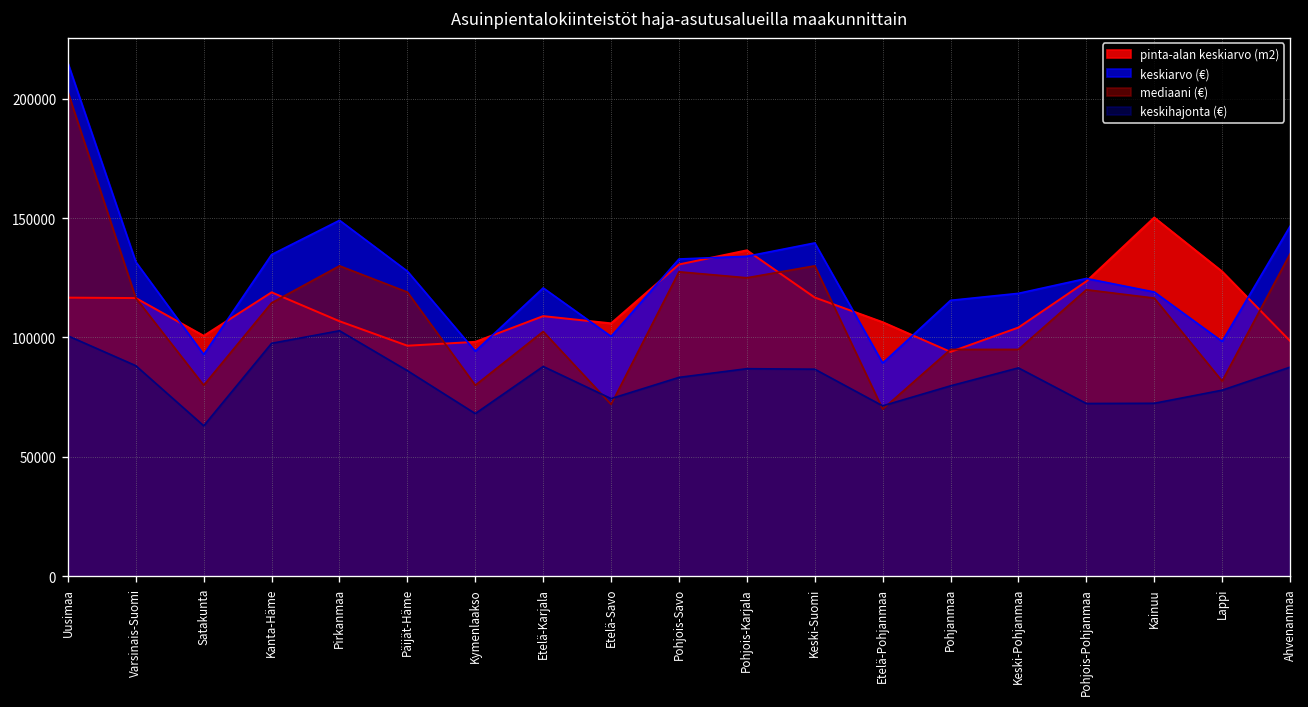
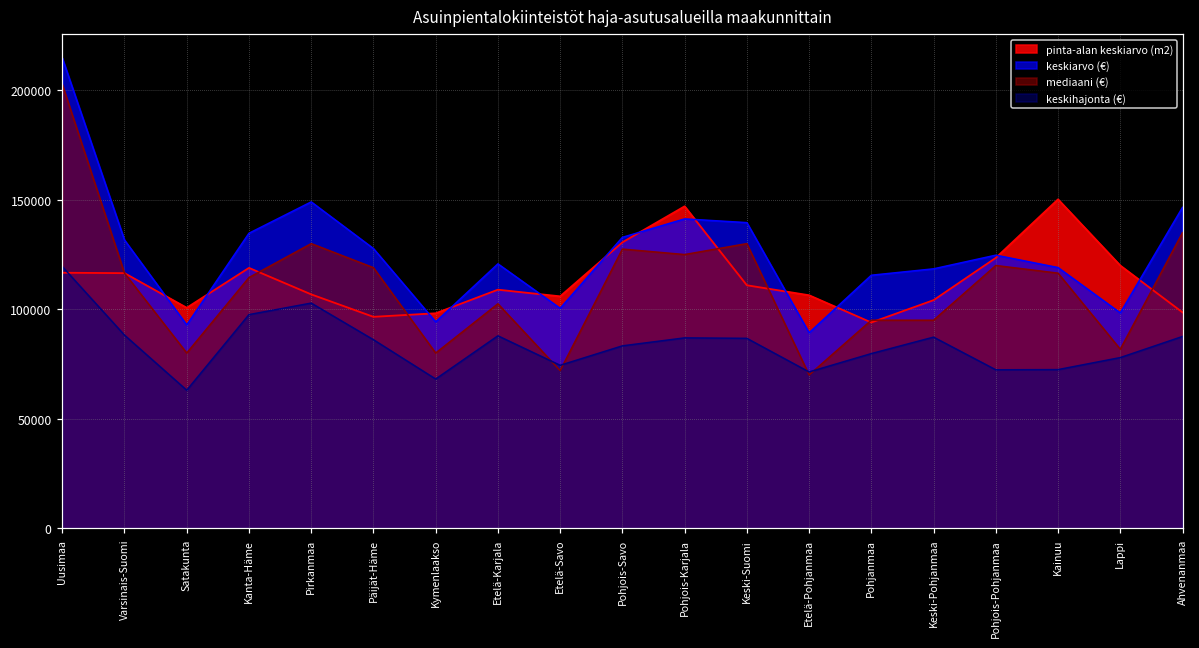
  {
    "pinta-alan keskiarvo (m2)": {
      "Uusimaa": 117000,
      "Satakunta": 101000,
      "Kanta-Häme": 119000,
      "Pirkanmaa": 107000,
      "Päijät-Häme": 97000,
      "Kymenlaakso": 98000,
      "Etelä-Karjala": 109000,
      "Etelä-Savo": 106000,
      "Pohjois-Savo": 131000,
-     "Pohjois-Karjala": 137000,
-     "Keski-Suomi": 117000,
+     "Pohjois-Karjala": 147000,
+     "Keski-Suomi": 111000,
      "Etelä-Pohjanmaa": 106000,
      "Keski-Pohjanmaa": 104000,
      "Kainuu": 150000,
-     "Lappi": 128000,
+     "Lappi": 120000,
      "Ahvenanmaa": 99000
    },
    "keskiarvo (€)": {
      "Uusimaa": 215000,
      "Varsinais-Suomi": 132000,
      "Satakunta": 93000,
      "Kanta-Häme": 135000,
      "Pirkanmaa": 149000,
      "Päijät-Häme": 128000,
      "Kymenlaakso": 94000,
      "Etelä-Karjala": 121000,
      "Etelä-Savo": 100000,
      "Pohjois-Savo": 133000,
-     "Pohjois-Karjala": 134000,
+     "Pohjois-Karjala": 141000,
      "Keski-Suomi": 140000,
      "Etelä-Pohjanmaa": 89000,
      "Pohjanmaa": 116000,
      "Keski-Pohjanmaa": 118000,
      "Kainuu": 119000,
      "Lappi": 98000,
      "Ahvenanmaa": 147000
    },
    "mediaani (€)": {
      "Uusimaa": 203000,
      "Satakunta": 80000,
      "Kanta-Häme": 115000,
      "Pirkanmaa": 130000,
      "Päijät-Häme": 119000,
      "Kymenlaakso": 80000,
      "Etelä-Karjala": 103000,
      "Etelä-Savo": 72000,
      "Pohjois-Savo": 128000,
      "Pohjois-Karjala": 125000,
      "Keski-Suomi": 130000,
      "Etelä-Pohjanmaa": 70000,
      "Keski-Pohjanmaa": 95000,
      "Pohjois-Pohjanmaa": 120000,
      "Kainuu": 117000,
      "Lappi": 82000,
      "Ahvenanmaa": 135000
    },
    "keskihajonta (€)": {
-     "Uusimaa": 101000,
+     "Uusimaa": 120000,
      "Varsinais-Suomi": 88000,
      "Satakunta": 63000,
      "Kanta-Häme": 98000,
      "Pirkanmaa": 103000,
      "Päijät-Häme": 86000,
      "Kymenlaakso": 68000,
      "Etelä-Karjala": 88000,
      "Etelä-Savo": 74000,
      "Pohjois-Savo": 83000,
      "Pohjois-Karjala": 87000,
      "Keski-Suomi": 87000,
      "Etelä-Pohjanmaa": 71000,
      "Pohjanmaa": 80000,
      "Keski-Pohjanmaa": 87000,
      "Pohjois-Pohjanmaa": 72000,
      "Kainuu": 72000,
      "Lappi": 78000,
      "Ahvenanmaa": 88000
    }
  }
